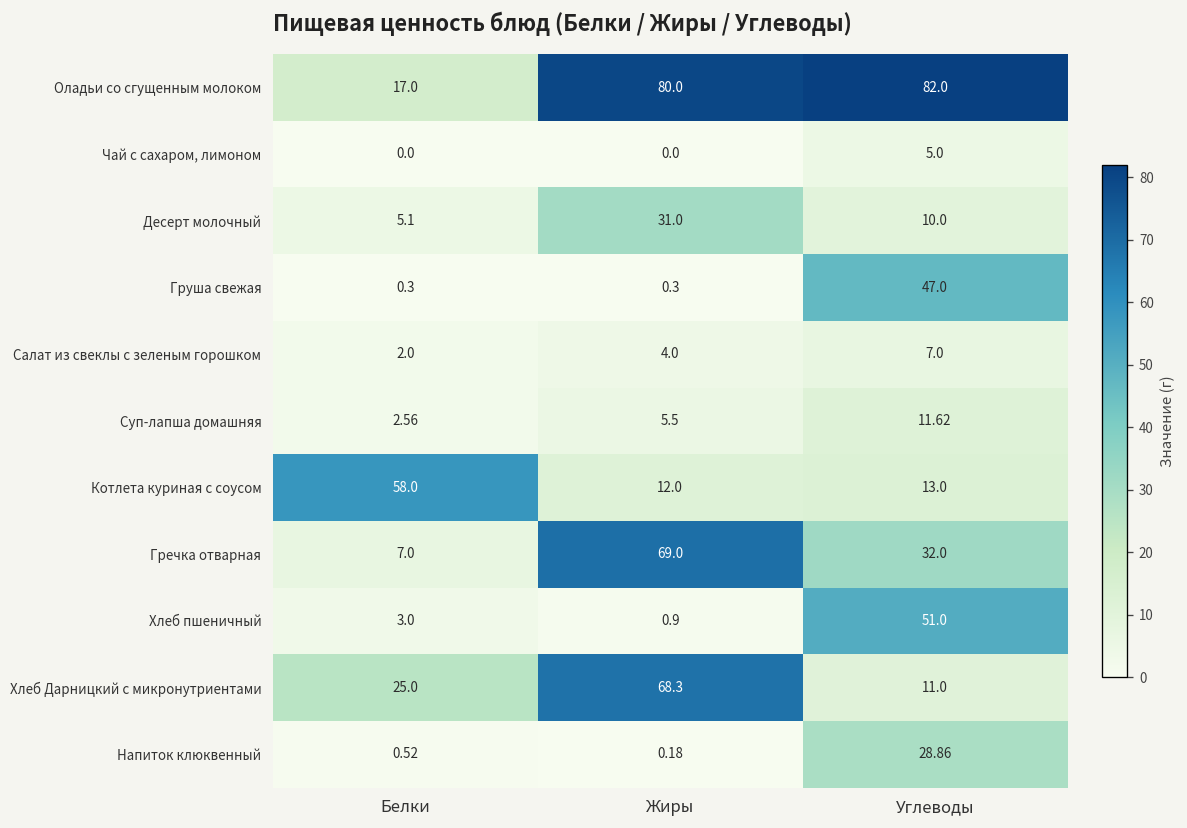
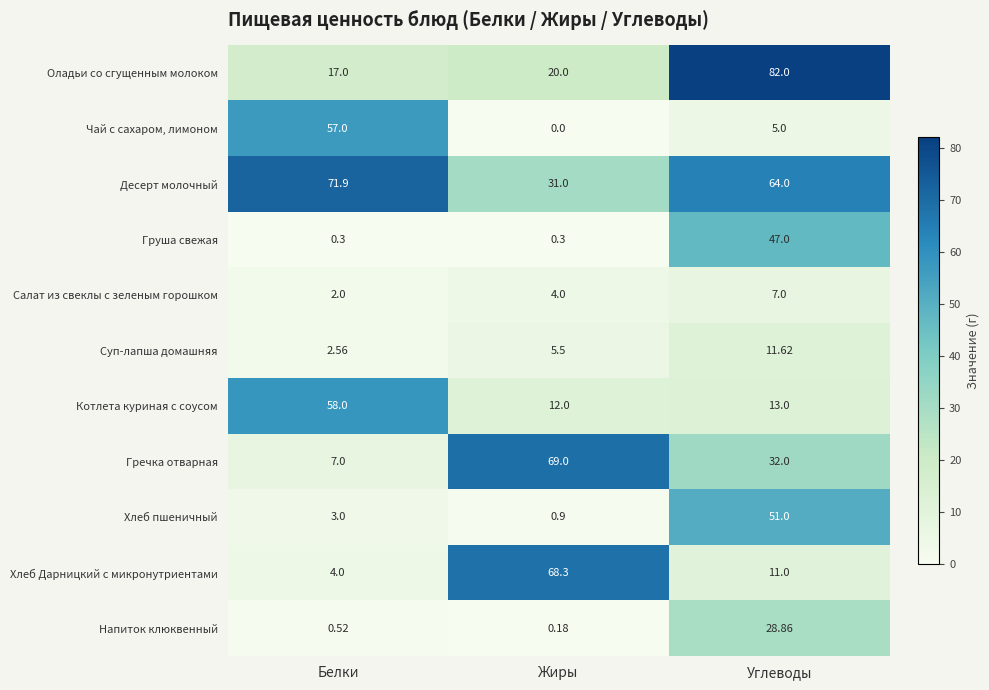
  {
    "Оладьи со сгущенным молоком": {
      "Белки": 17.0,
-     "Жиры": 80.0,
+     "Жиры": 20.0,
      "Углеводы": 82.0
    },
    "Чай с сахаром, лимоном": {
-     "Белки": 0.0,
+     "Белки": 57.0,
      "Жиры": 0.0,
      "Углеводы": 5.0
    },
    "Десерт молочный": {
-     "Белки": 5.1,
+     "Белки": 71.9,
      "Жиры": 31.0,
-     "Углеводы": 10.0
+     "Углеводы": 64.0
    },
    "Груша свежая": {
      "Белки": 0.3,
      "Жиры": 0.3,
      "Углеводы": 47.0
    },
    "Салат из свеклы с зеленым горошком": {
      "Белки": 2.0,
      "Жиры": 4.0,
      "Углеводы": 7.0
    },
    "Суп-лапша домашняя": {
      "Белки": 2.56,
      "Жиры": 5.5,
      "Углеводы": 11.62
    },
    "Котлета куриная с соусом": {
      "Белки": 58.0,
      "Жиры": 12.0,
      "Углеводы": 13.0
    },
    "Гречка отварная": {
      "Белки": 7.0,
      "Жиры": 69.0,
      "Углеводы": 32.0
    },
    "Хлеб пшеничный": {
      "Белки": 3.0,
      "Жиры": 0.9,
      "Углеводы": 51.0
    },
    "Хлеб Дарницкий с микронутриентами": {
-     "Белки": 25.0,
+     "Белки": 4.0,
      "Жиры": 68.3,
      "Углеводы": 11.0
    },
    "Напиток клюквенный": {
      "Белки": 0.52,
      "Жиры": 0.18,
      "Углеводы": 28.86
    }
  }
